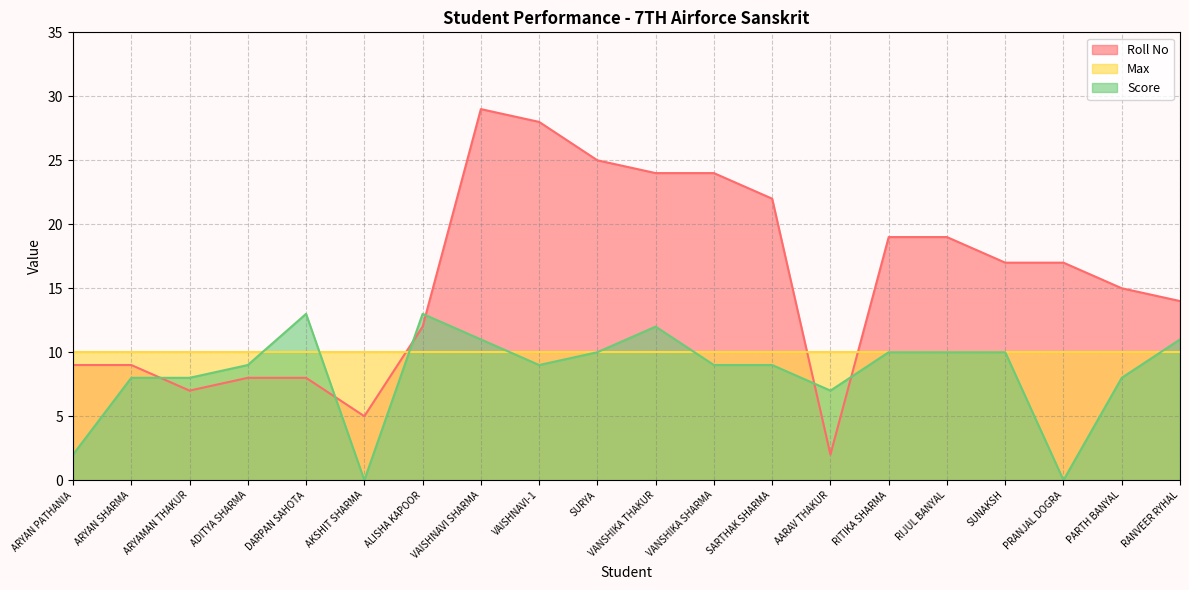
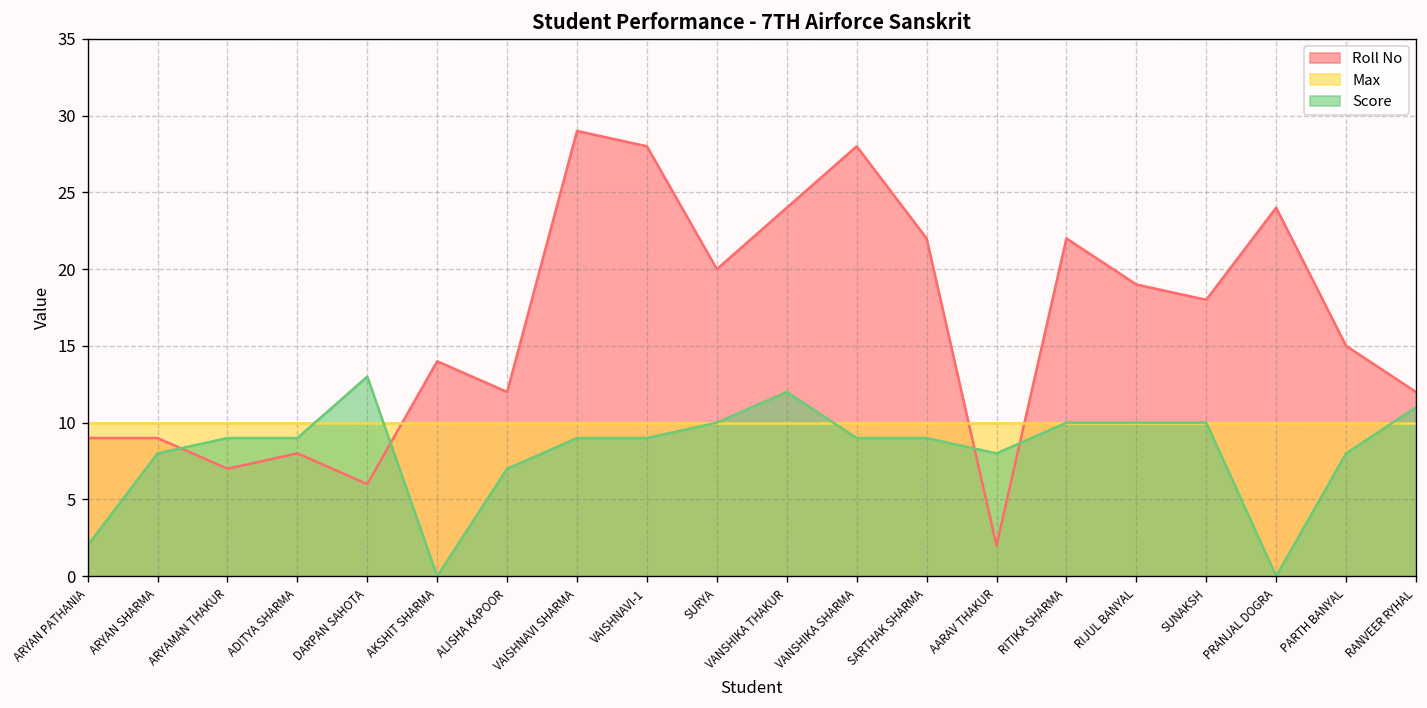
  {
    "Roll No": {
      "ARYAN PATHANIA": 9,
      "ARYAN SHARMA": 9,
      "ARYAMAN THAKUR": 7,
      "ADITYA SHARMA": 8,
-     "DARPAN SAHOTA": 8,
-     "AKSHIT SHARMA": 5,
+     "DARPAN SAHOTA": 6,
+     "AKSHIT SHARMA": 14,
      "ALISHA KAPOOR": 12,
      "VAISHNAVI SHARMA": 29,
      "VAISHNAVI-1": 28,
-     "SURYA": 25,
+     "SURYA": 20,
      "VANSHIKA THAKUR": 24,
-     "VANSHIKA SHARMA": 24,
+     "VANSHIKA SHARMA": 28,
      "SARTHAK SHARMA": 22,
      "AARAV THAKUR": 2,
-     "RITIKA SHARMA": 19,
+     "RITIKA SHARMA": 22,
      "RIJUL BANYAL": 19,
-     "SUNAKSH": 17,
-     "PRANJAL DOGRA": 17,
+     "SUNAKSH": 18,
+     "PRANJAL DOGRA": 24,
      "PARTH BANYAL": 15,
-     "RANVEER RYHAL": 14
+     "RANVEER RYHAL": 12
    },
    "Max": {
      "ARYAN PATHANIA": 10,
      "ARYAN SHARMA": 10,
      "ARYAMAN THAKUR": 10,
      "ADITYA SHARMA": 10,
      "DARPAN SAHOTA": 10,
      "AKSHIT SHARMA": 10,
      "ALISHA KAPOOR": 10,
      "VAISHNAVI SHARMA": 10,
      "VAISHNAVI-1": 10,
      "VANSHIKA THAKUR": 10,
      "VANSHIKA SHARMA": 10,
      "SARTHAK SHARMA": 10,
      "AARAV THAKUR": 10,
      "PRANJAL DOGRA": 10,
      "PARTH BANYAL": 10,
      "RANVEER RYHAL": 10
    },
    "Score": {
      "ARYAN PATHANIA": 2,
      "ARYAN SHARMA": 8,
-     "ARYAMAN THAKUR": 8,
+     "ARYAMAN THAKUR": 9,
      "ADITYA SHARMA": 9,
      "DARPAN SAHOTA": 13,
      "AKSHIT SHARMA": 0,
-     "ALISHA KAPOOR": 13,
-     "VAISHNAVI SHARMA": 11,
+     "ALISHA KAPOOR": 7,
+     "VAISHNAVI SHARMA": 9,
      "VAISHNAVI-1": 9,
      "VANSHIKA THAKUR": 12,
      "VANSHIKA SHARMA": 9,
      "SARTHAK SHARMA": 9,
-     "AARAV THAKUR": 7,
+     "AARAV THAKUR": 8,
      "PRANJAL DOGRA": 0,
      "PARTH BANYAL": 8,
      "RANVEER RYHAL": 11
    }
  }
